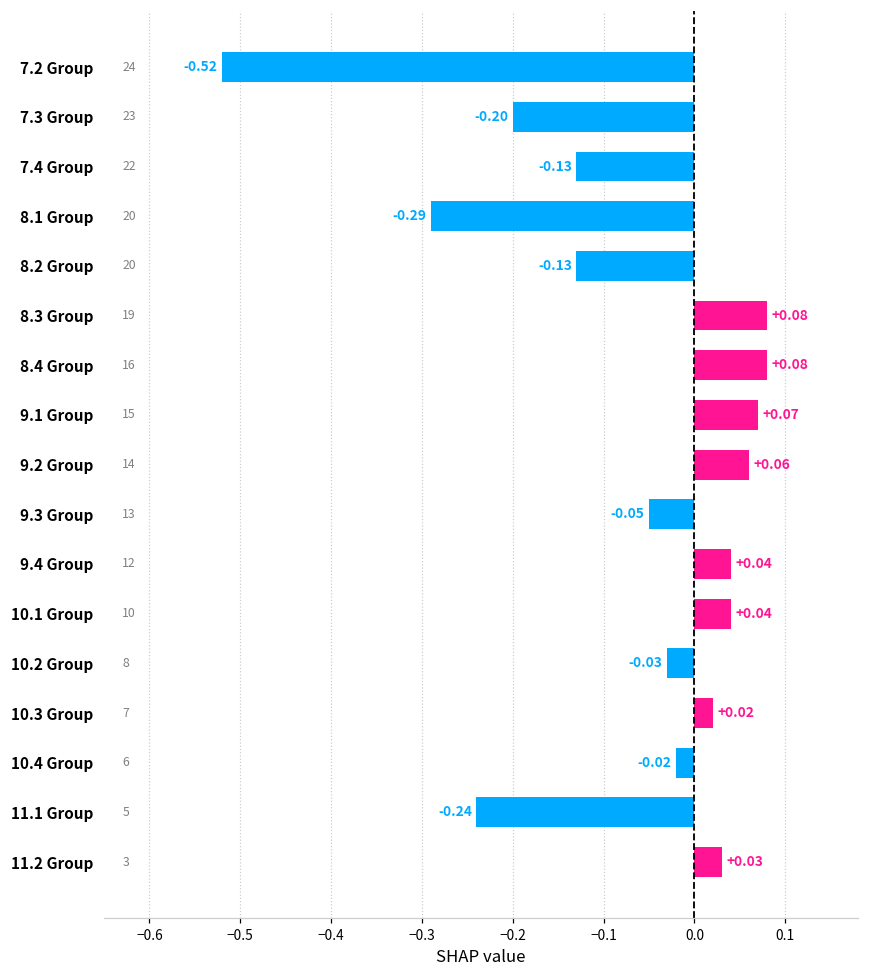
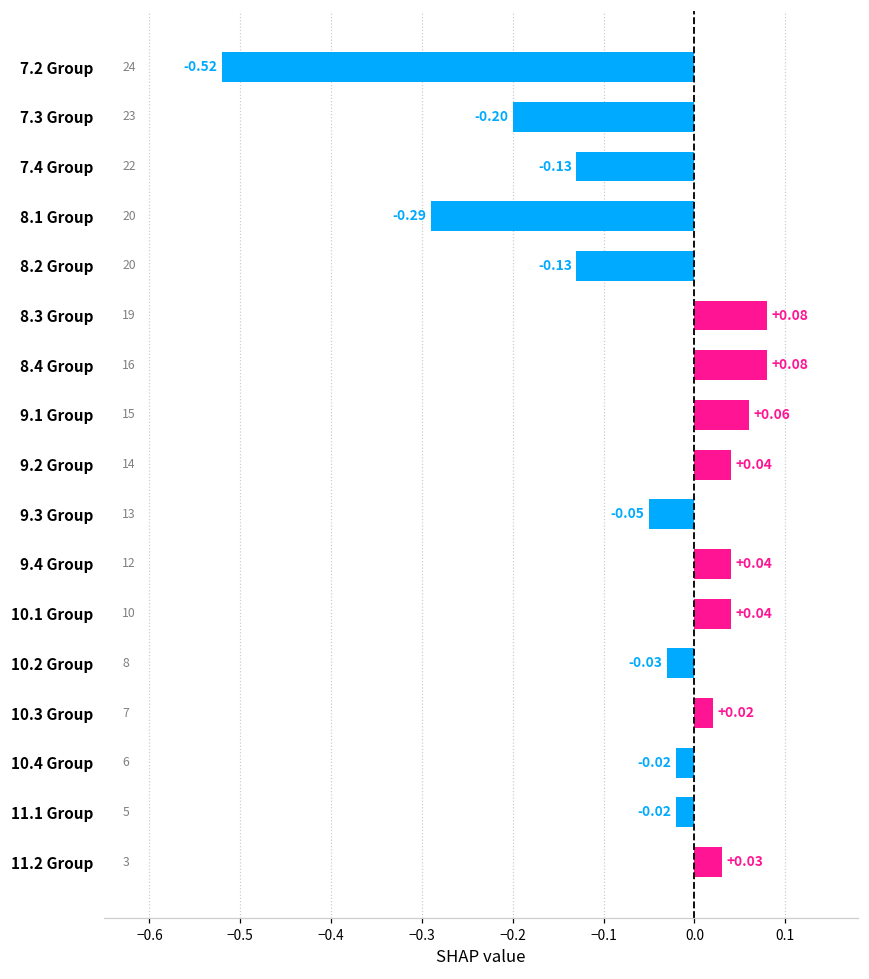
  {
    "7.2 Group": "-0.52",
    "7.3 Group": "-0.20",
    "7.4 Group": "-0.13",
    "8.1 Group": "-0.29",
    "8.2 Group": "-0.13",
    "8.3 Group": "+0.08",
    "8.4 Group": "+0.08",
-   "9.1 Group": "+0.07",
-   "9.2 Group": "+0.06",
+   "9.1 Group": "+0.06",
+   "9.2 Group": "+0.04",
    "9.3 Group": "-0.05",
    "9.4 Group": "+0.04",
    "10.1 Group": "+0.04",
    "10.2 Group": "-0.03",
    "10.3 Group": "+0.02",
    "10.4 Group": "-0.02",
-   "11.1 Group": "-0.24",
+   "11.1 Group": "-0.02",
    "11.2 Group": "+0.03"
  }
